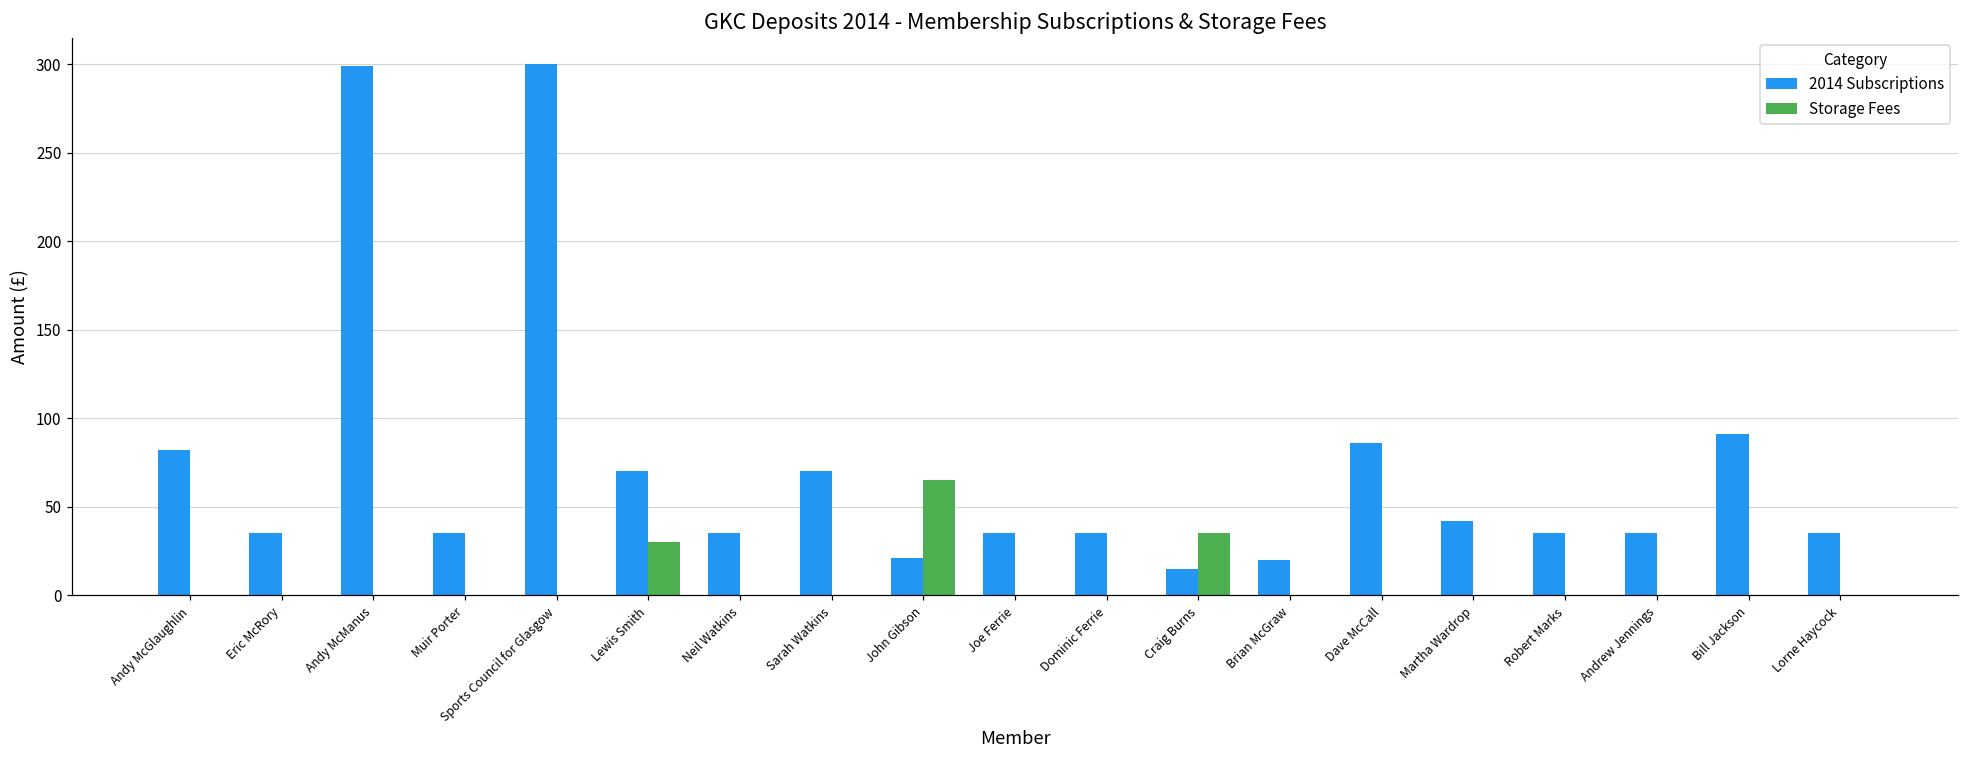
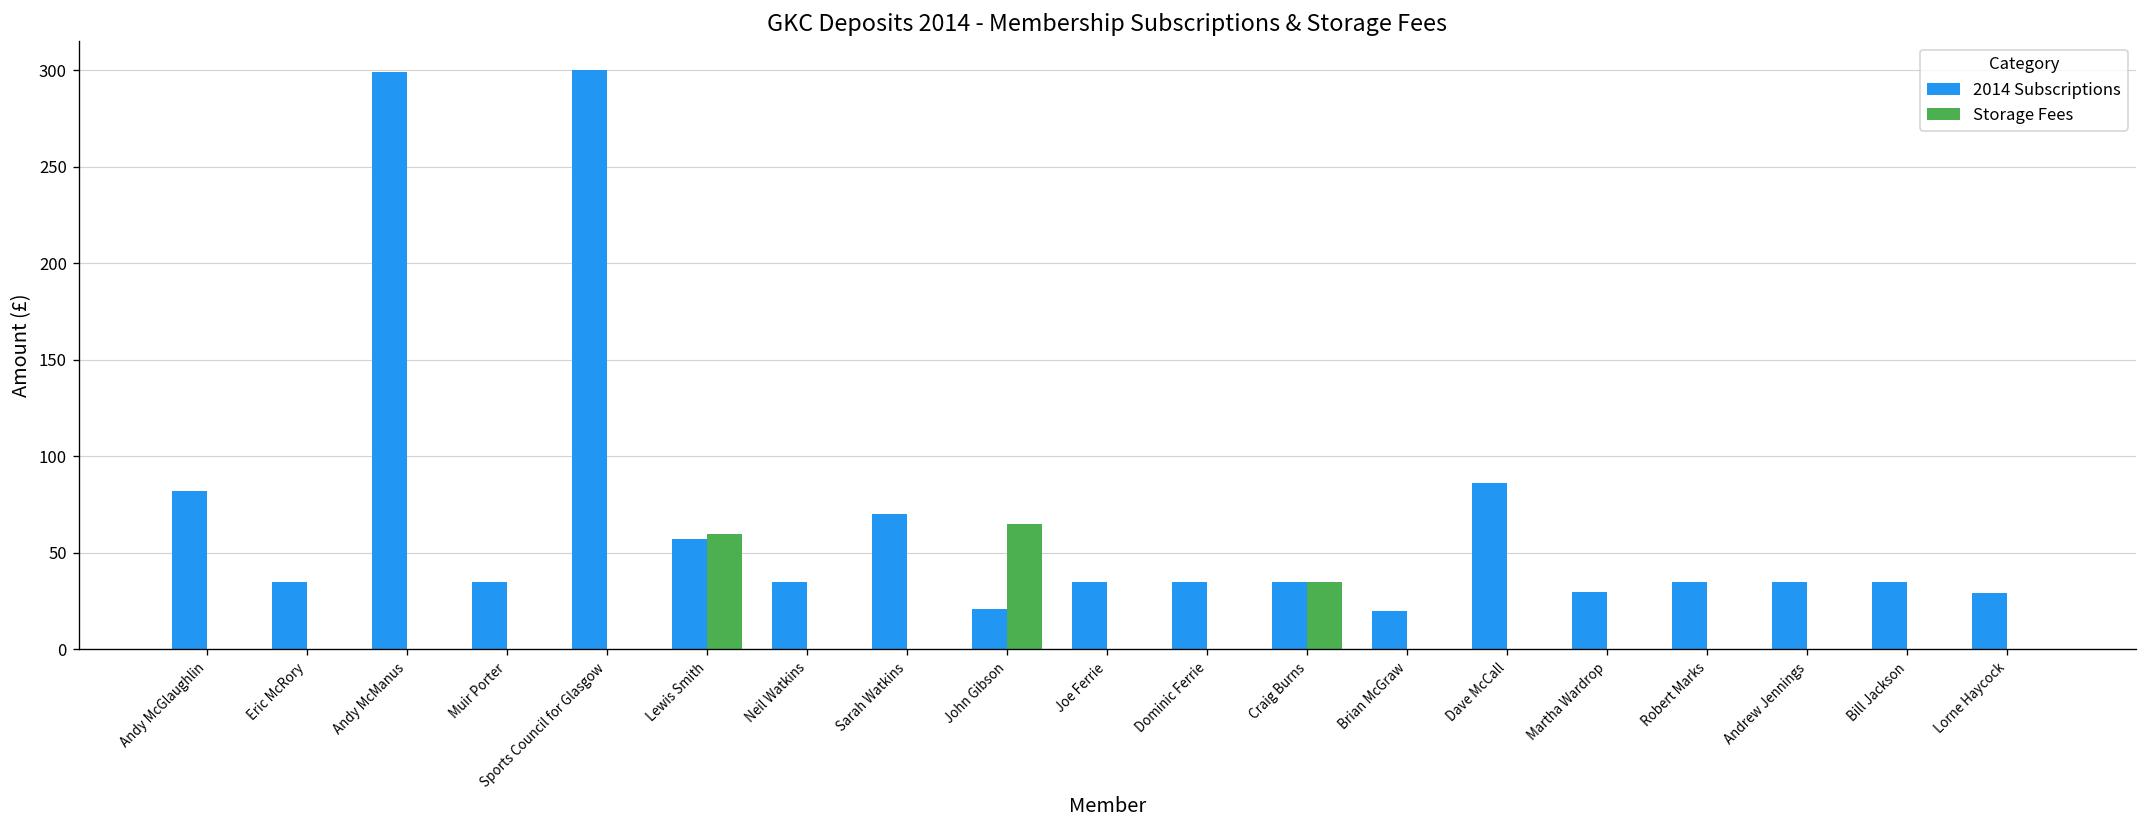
  {
    "2014 Subscriptions": {
      "Andy McGlaughlin": 82,
      "Eric McRory": 35,
      "Andy McManus": 299,
      "Muir Porter": 35,
      "Sports Council for Glasgow": 300,
-     "Lewis Smith": 70,
+     "Lewis Smith": 57,
      "Neil Watkins": 35,
      "Sarah Watkins": 70,
      "John Gibson": 21,
      "Joe Ferrie": 35,
      "Dominic Ferrie": 35,
-     "Craig Burns": 15,
+     "Craig Burns": 35,
      "Brian McGraw": 20,
      "Dave McCall": 86,
-     "Martha Wardrop": 42,
+     "Martha Wardrop": 30,
      "Robert Marks": 35,
      "Andrew Jennings": 35,
-     "Bill Jackson": 91,
-     "Lorne Haycock": 35
+     "Bill Jackson": 35,
+     "Lorne Haycock": 29
    },
    "Storage Fees": {
      "Andy McGlaughlin": 0,
      "Eric McRory": 0,
      "Andy McManus": 0,
      "Muir Porter": 0,
      "Sports Council for Glasgow": 0,
-     "Lewis Smith": 30,
+     "Lewis Smith": 60,
      "Neil Watkins": 0,
      "Sarah Watkins": 0,
      "John Gibson": 65,
      "Joe Ferrie": 0,
      "Dominic Ferrie": 0,
      "Craig Burns": 35,
      "Brian McGraw": 0,
      "Dave McCall": 0,
      "Martha Wardrop": 0,
      "Robert Marks": 0,
      "Andrew Jennings": 0,
      "Bill Jackson": 0,
      "Lorne Haycock": 0
    }
  }
